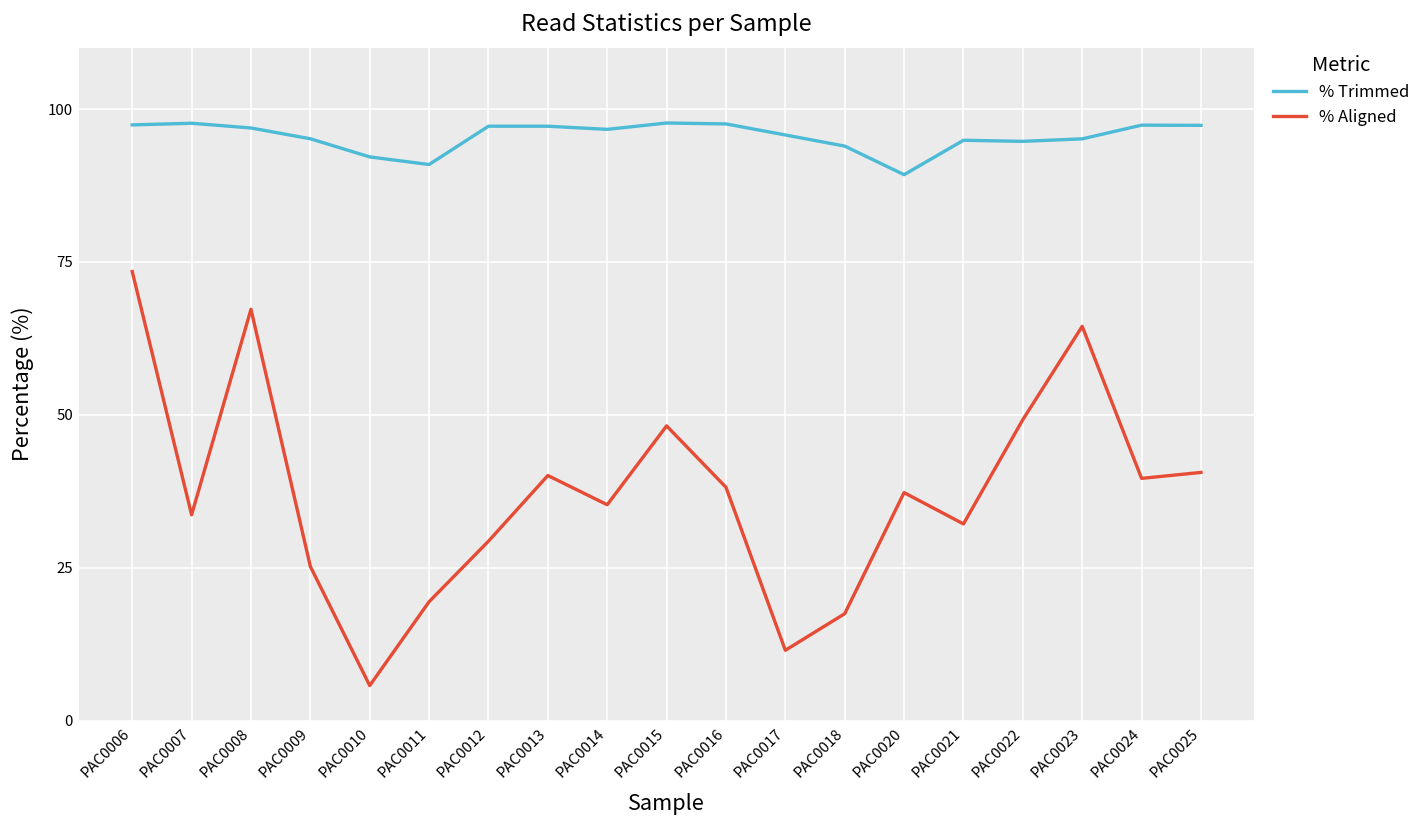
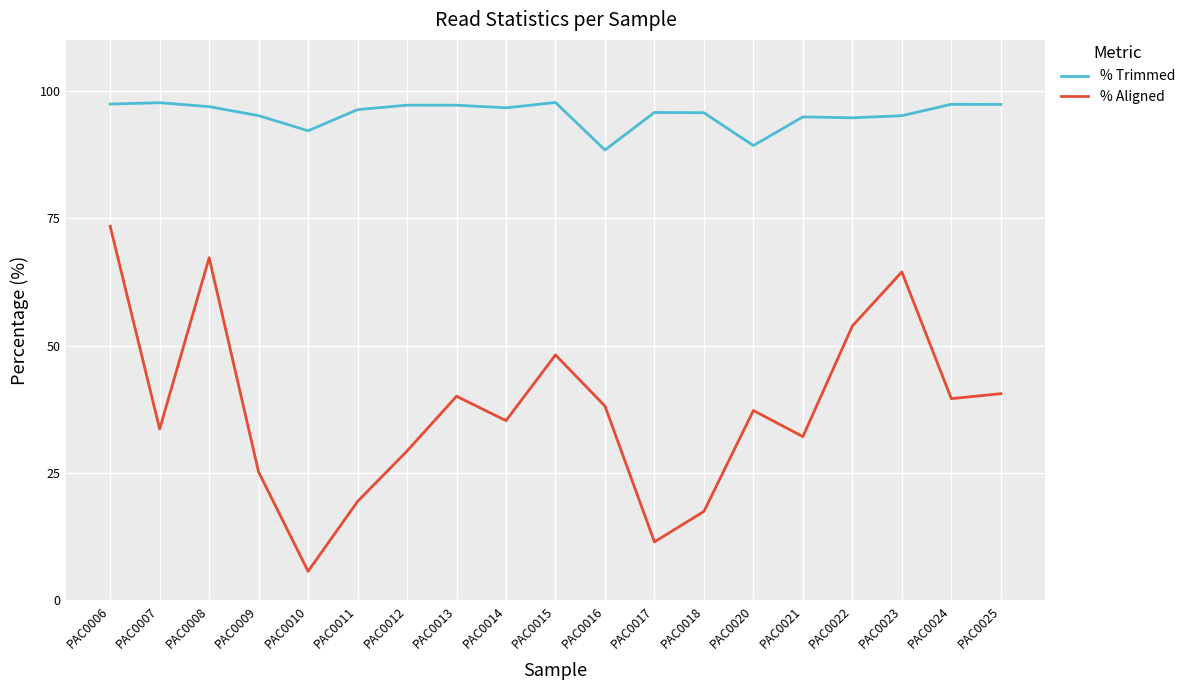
  {
    "% Trimmed": {
      "PAC0006": 97,
      "PAC0007": 98,
      "PAC0008": 97,
      "PAC0009": 95,
      "PAC0010": 92,
-     "PAC0011": 91,
+     "PAC0011": 96,
      "PAC0012": 97,
      "PAC0013": 97,
      "PAC0014": 97,
      "PAC0015": 98,
-     "PAC0016": 98,
+     "PAC0016": 88,
      "PAC0017": 96,
-     "PAC0018": 94,
+     "PAC0018": 96,
      "PAC0020": 89,
      "PAC0021": 95,
      "PAC0022": 95,
      "PAC0023": 95,
      "PAC0024": 97,
      "PAC0025": 97
    },
    "% Aligned": {
      "PAC0006": 73,
      "PAC0007": 34,
      "PAC0008": 67,
      "PAC0009": 25,
      "PAC0010": 6,
      "PAC0011": 19,
      "PAC0012": 29,
      "PAC0013": 40,
      "PAC0014": 35,
      "PAC0015": 48,
      "PAC0016": 38,
      "PAC0017": 11,
      "PAC0018": 17,
      "PAC0020": 37,
      "PAC0021": 32,
-     "PAC0022": 49,
+     "PAC0022": 54,
      "PAC0023": 64,
      "PAC0024": 40,
      "PAC0025": 41
    }
  }
